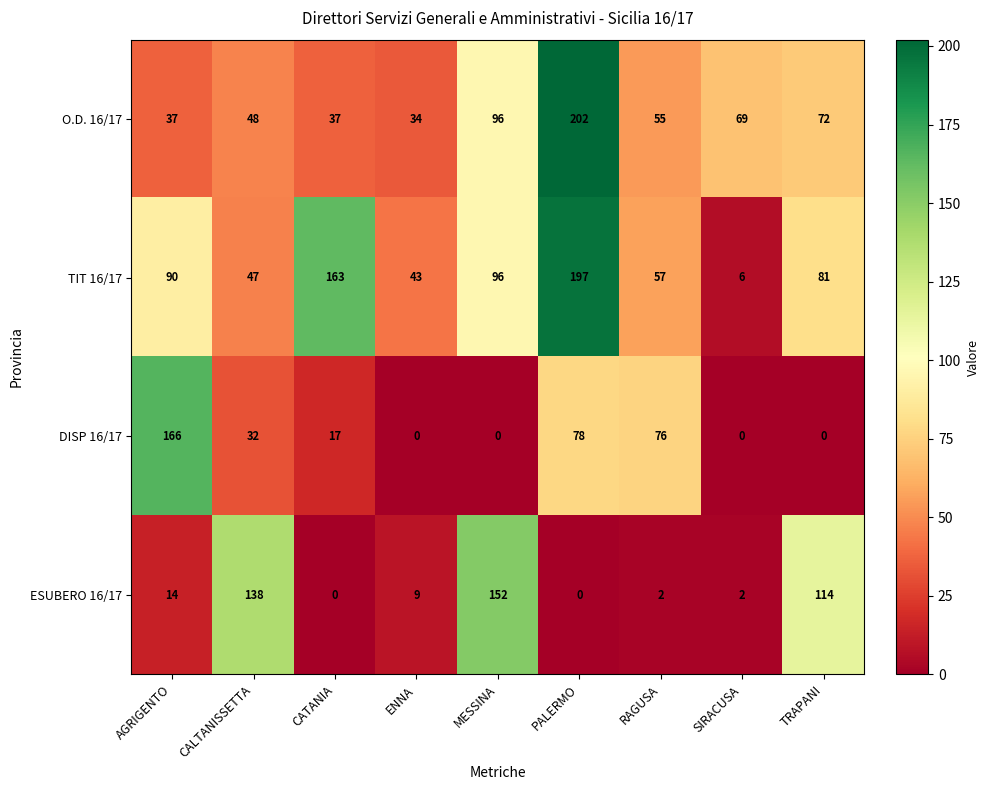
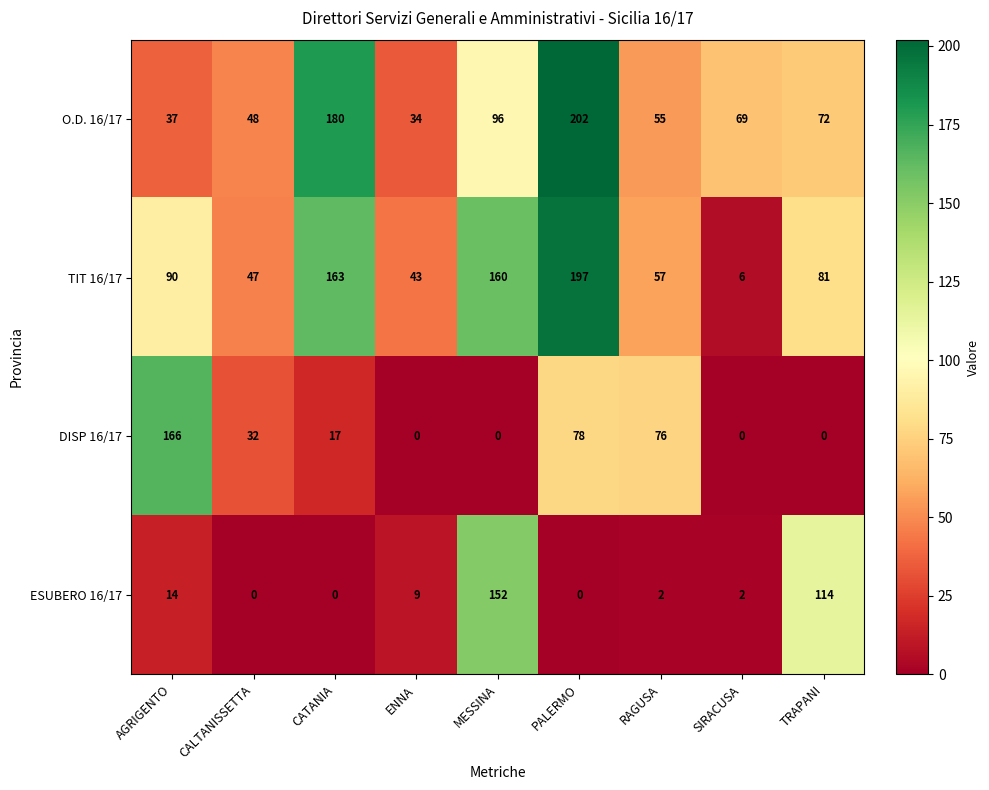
  {
    "O.D. 16/17": {
      "AGRIGENTO": 37,
      "CALTANISSETTA": 48,
-     "CATANIA": 37,
+     "CATANIA": 180,
      "ENNA": 34,
      "MESSINA": 96,
      "PALERMO": 202,
      "RAGUSA": 55,
      "SIRACUSA": 69,
      "TRAPANI": 72
    },
    "TIT 16/17": {
      "AGRIGENTO": 90,
      "CALTANISSETTA": 47,
      "CATANIA": 163,
      "ENNA": 43,
-     "MESSINA": 96,
+     "MESSINA": 160,
      "PALERMO": 197,
      "RAGUSA": 57,
      "SIRACUSA": 6,
      "TRAPANI": 81
    },
    "DISP 16/17": {
      "AGRIGENTO": 166,
      "CALTANISSETTA": 32,
      "CATANIA": 17,
      "ENNA": 0,
      "MESSINA": 0,
      "PALERMO": 78,
      "RAGUSA": 76,
      "SIRACUSA": 0,
      "TRAPANI": 0
    },
    "ESUBERO 16/17": {
      "AGRIGENTO": 14,
-     "CALTANISSETTA": 138,
+     "CALTANISSETTA": 0,
      "CATANIA": 0,
      "ENNA": 9,
      "MESSINA": 152,
      "PALERMO": 0,
      "RAGUSA": 2,
      "SIRACUSA": 2,
      "TRAPANI": 114
    }
  }
